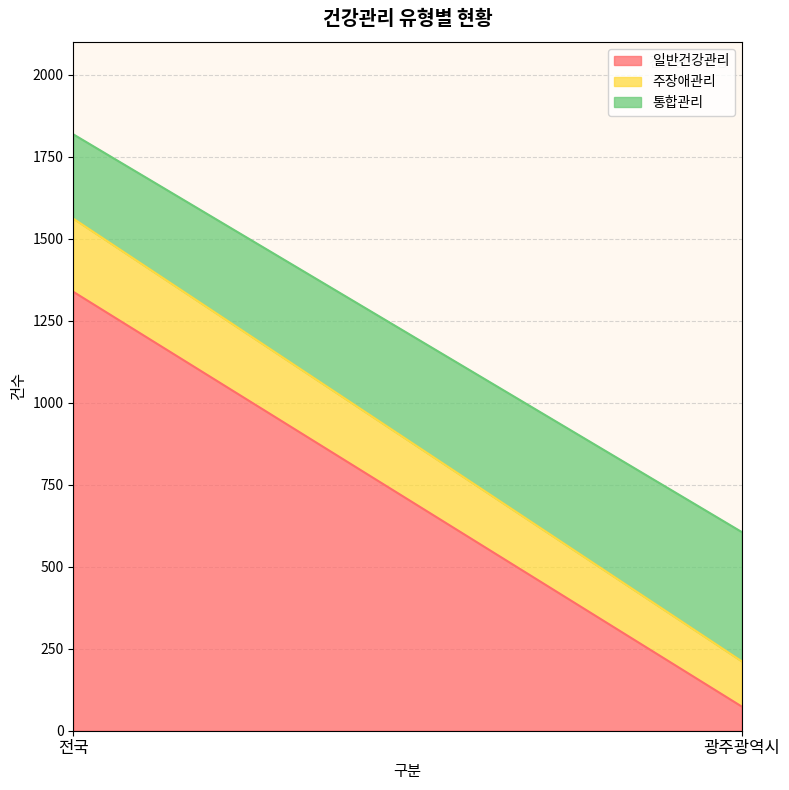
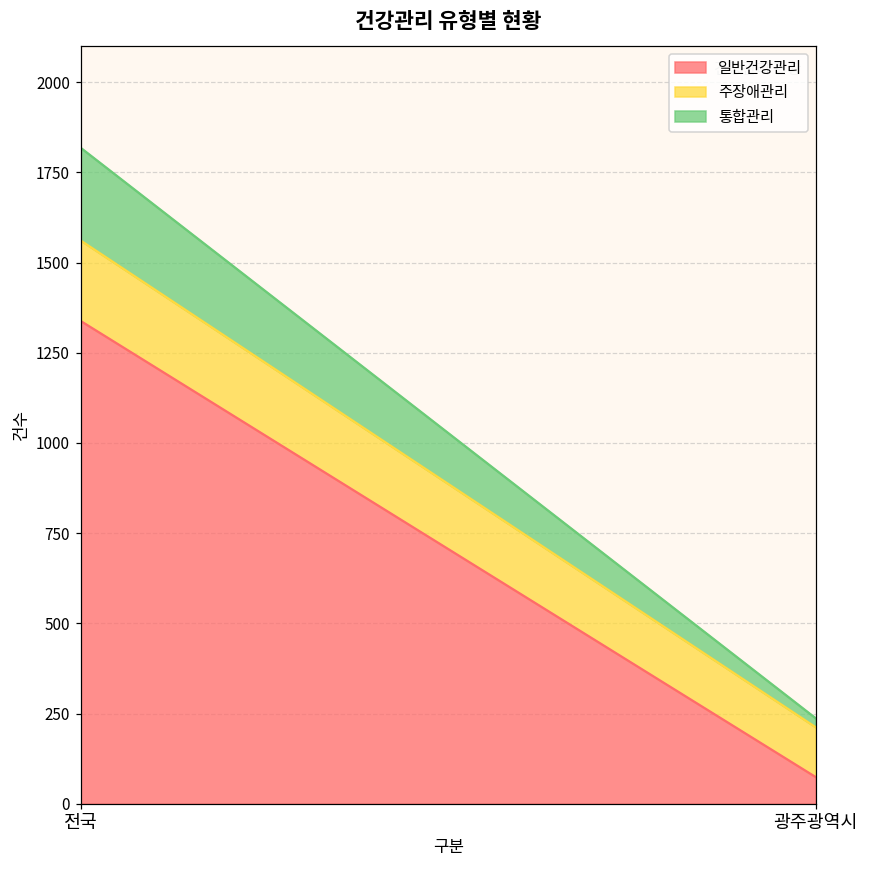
  {
    "일반건강관리": {
      "전국": 1340,
      "광주광역시": 70
    },
    "주장애관리": {
      "전국": 220,
      "광주광역시": 140
    },
    "통합관리": {
      "전국": 260,
-     "광주광역시": 390
+     "광주광역시": 30
    }
  }
